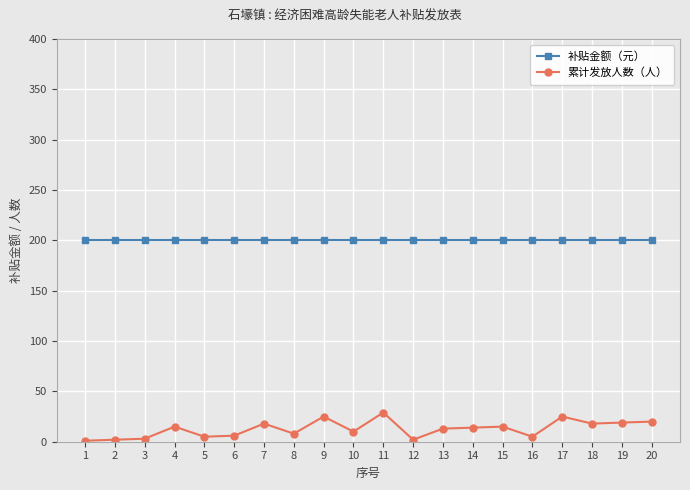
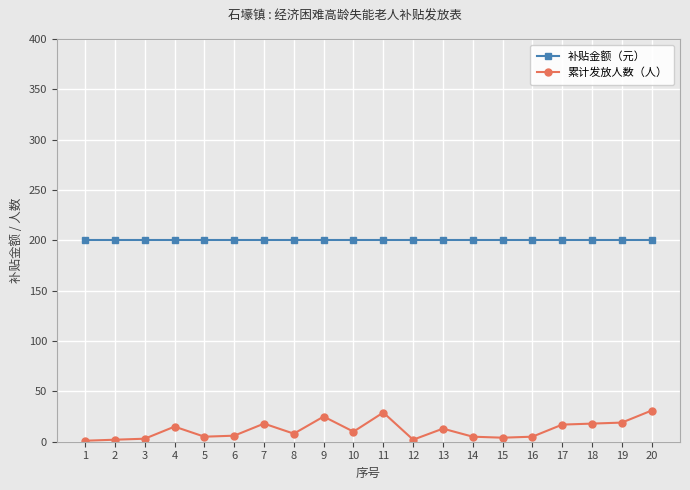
  {
    "补贴金额（元）": {
      "1": 200,
      "2": 200,
      "3": 200,
      "4": 200,
      "5": 200,
      "6": 200,
      "7": 200,
      "8": 200,
      "9": 200,
      "10": 200,
      "11": 200,
      "12": 200,
      "13": 200,
      "14": 200,
      "15": 200,
      "16": 200,
      "17": 200,
      "18": 200,
      "19": 200,
      "20": 200
    },
    "累计发放人数（人）": {
      "1": 1,
      "2": 2,
      "3": 3,
      "4": 15,
      "5": 5,
      "6": 6,
      "7": 18,
      "8": 8,
      "9": 25,
      "10": 10,
      "11": 29,
      "12": 2,
      "13": 13,
-     "14": 14,
-     "15": 15,
+     "14": 5,
+     "15": 4,
      "16": 5,
-     "17": 25,
+     "17": 17,
      "18": 18,
      "19": 19,
-     "20": 20
+     "20": 31
    }
  }
